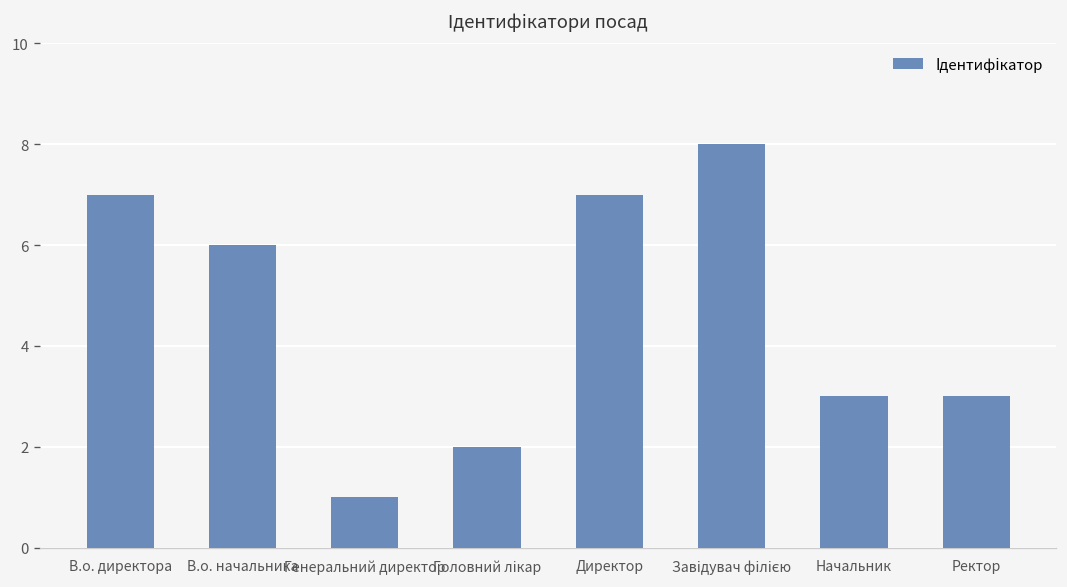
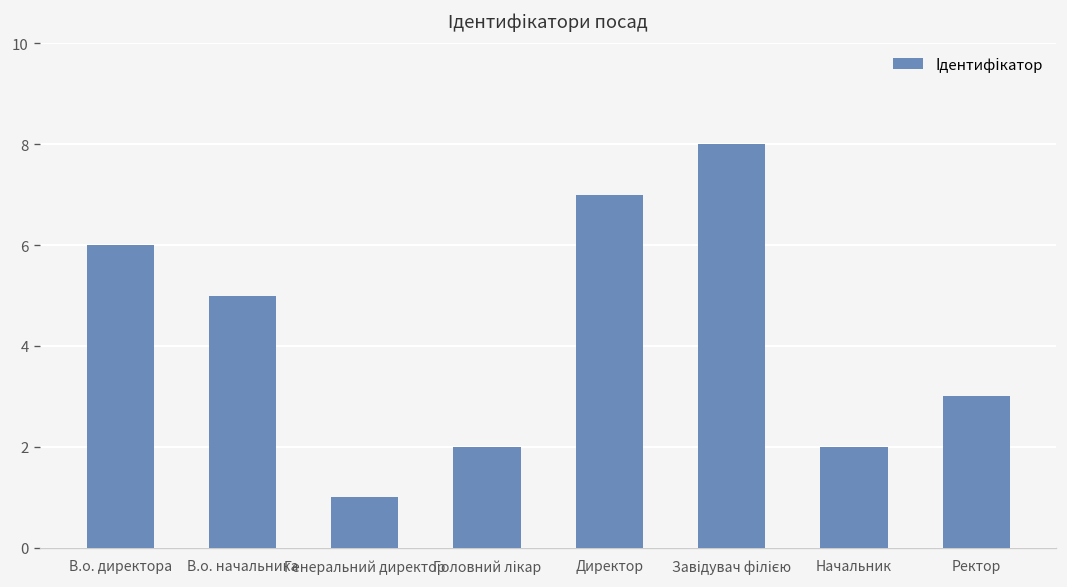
  {
-   "В.о. директора": 7,
-   "В.о. начальника": 6,
+   "В.о. директора": 6,
+   "В.о. начальника": 5,
    "Генеральний директор": 1,
    "Головний лікар": 2,
    "Директор": 7,
    "Завідувач філією": 8,
-   "Начальник": 3,
+   "Начальник": 2,
    "Ректор": 3
  }
